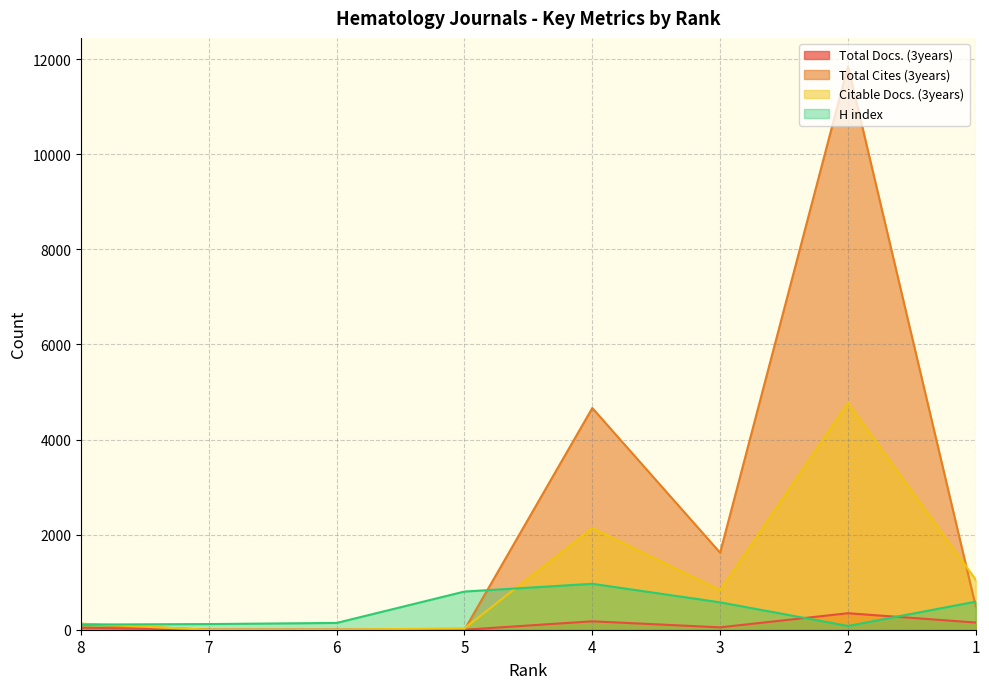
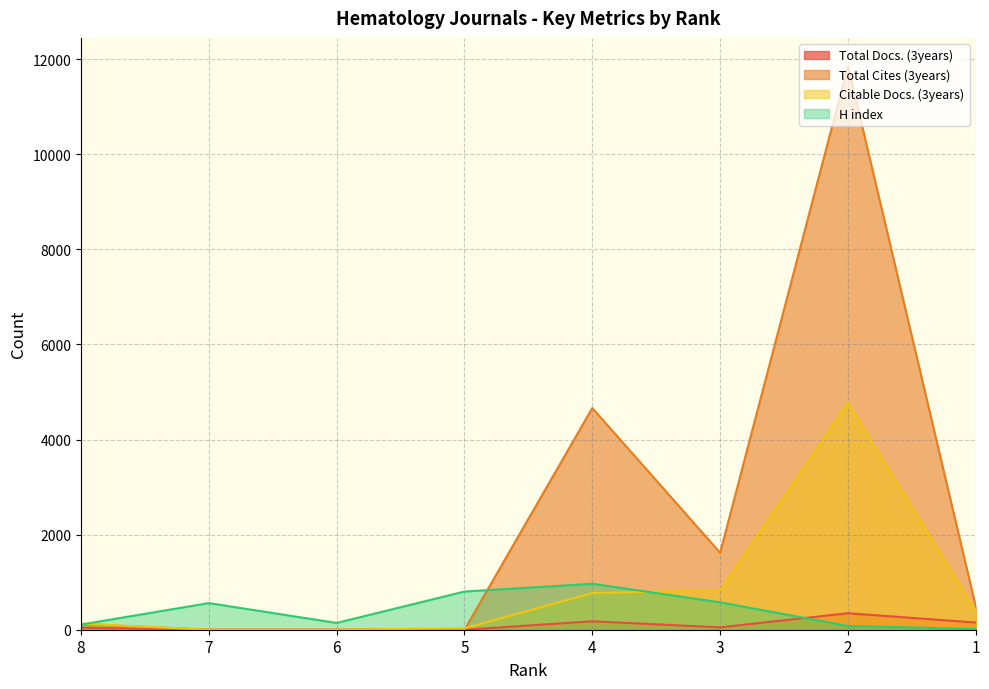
  {
    "Citable Docs. (3years)": {
-     "4": 2100,
+     "4": 800,
      "3": 800,
      "2": 4800,
-     "1": 1100
+     "1": 400
    },
    "H index": {
-     "7": 100,
+     "7": 600,
      "6": 100,
      "5": 800,
      "4": 1000,
      "3": 600,
      "2": 100,
-     "1": 600
+     "1": 0
    }
  }
